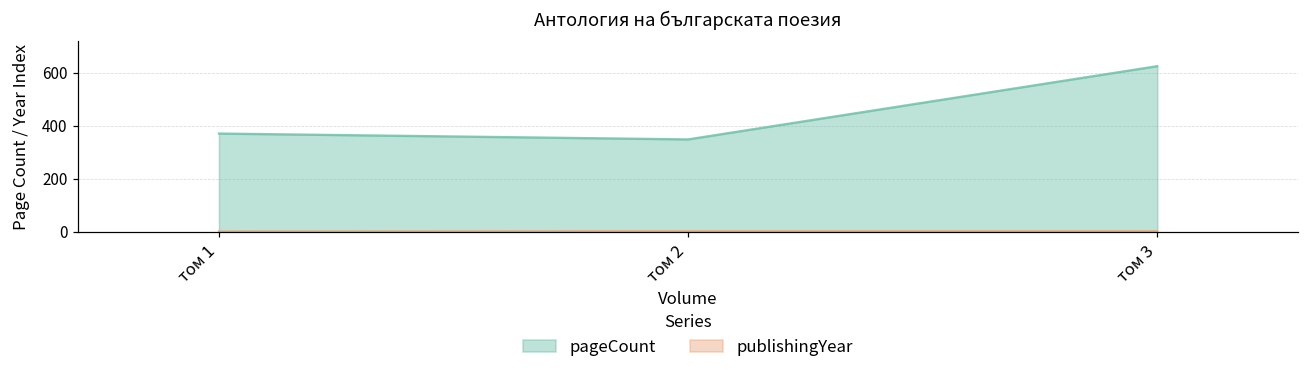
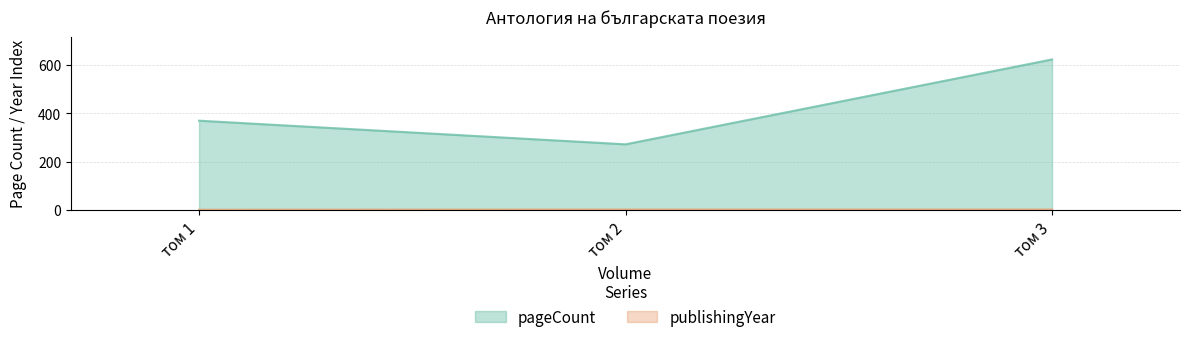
  {
    "pageCount": {
      "том 1": 370,
-     "том 2": 350,
+     "том 2": 270,
      "том 3": 620
    },
    "publishingYear": {
      "том 1": 0,
      "том 2": 0,
      "том 3": 0
    }
  }
